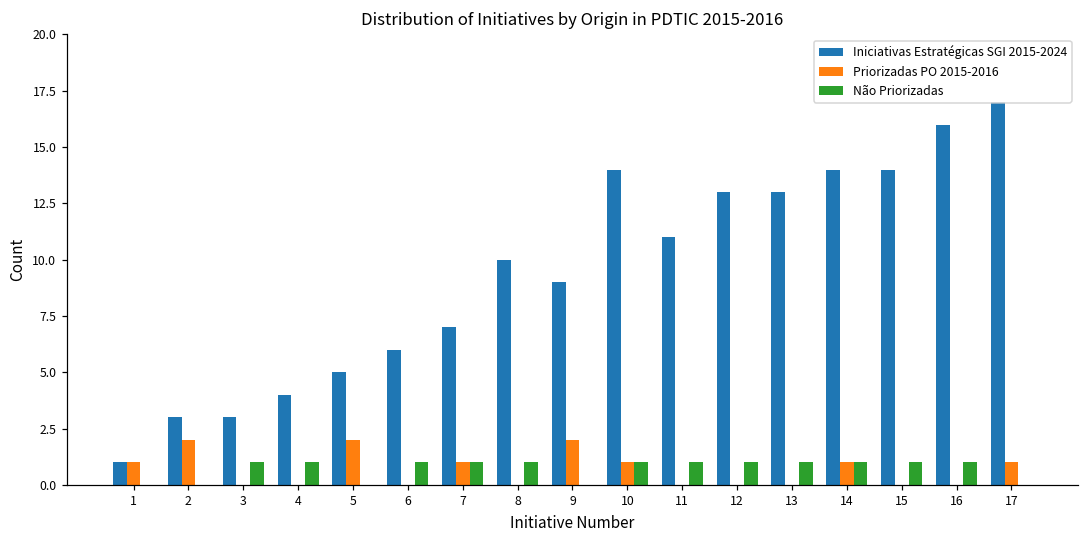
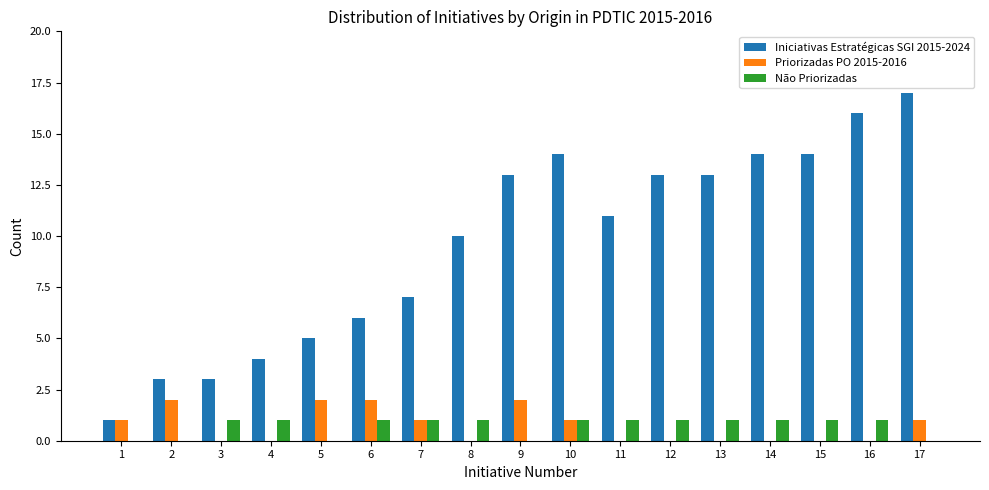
  {
    "Iniciativas Estratégicas SGI 2015-2024": {
      "1": 1,
      "2": 3,
      "3": 3,
      "4": 4,
      "5": 5,
      "6": 6,
      "7": 7,
      "8": 10,
-     "9": 9,
+     "9": 13,
      "10": 14,
      "11": 11,
      "12": 13,
      "13": 13,
      "14": 14,
      "15": 14,
      "16": 16,
      "17": 17
    },
    "Priorizadas PO 2015-2016": {
      "1": 1,
      "2": 2,
      "3": 0,
      "4": 0,
      "5": 2,
-     "6": 0,
+     "6": 2,
      "7": 1,
      "8": 0,
      "9": 2,
      "10": 1,
      "11": 0,
      "12": 0,
      "13": 0,
-     "14": 1,
+     "14": 0,
      "15": 0,
      "16": 0,
      "17": 1
    },
    "Não Priorizadas": {
      "1": 0,
      "2": 0,
      "3": 1,
      "4": 1,
      "5": 0,
      "6": 1,
      "7": 1,
      "8": 1,
      "9": 0,
      "10": 1,
      "11": 1,
      "12": 1,
      "13": 1,
      "14": 1,
      "15": 1,
      "16": 1,
      "17": 0
    }
  }
